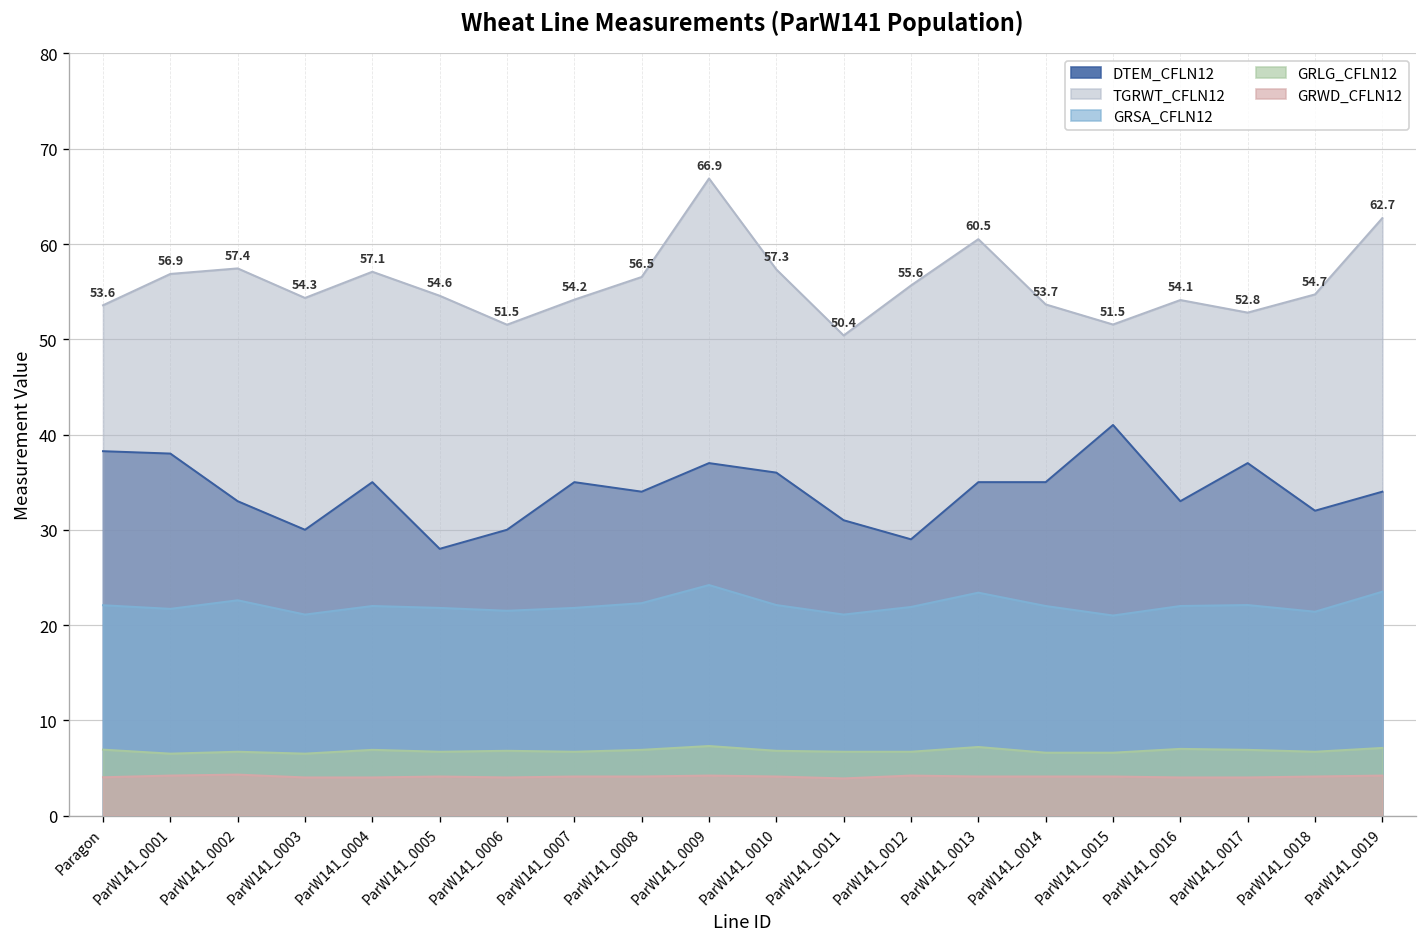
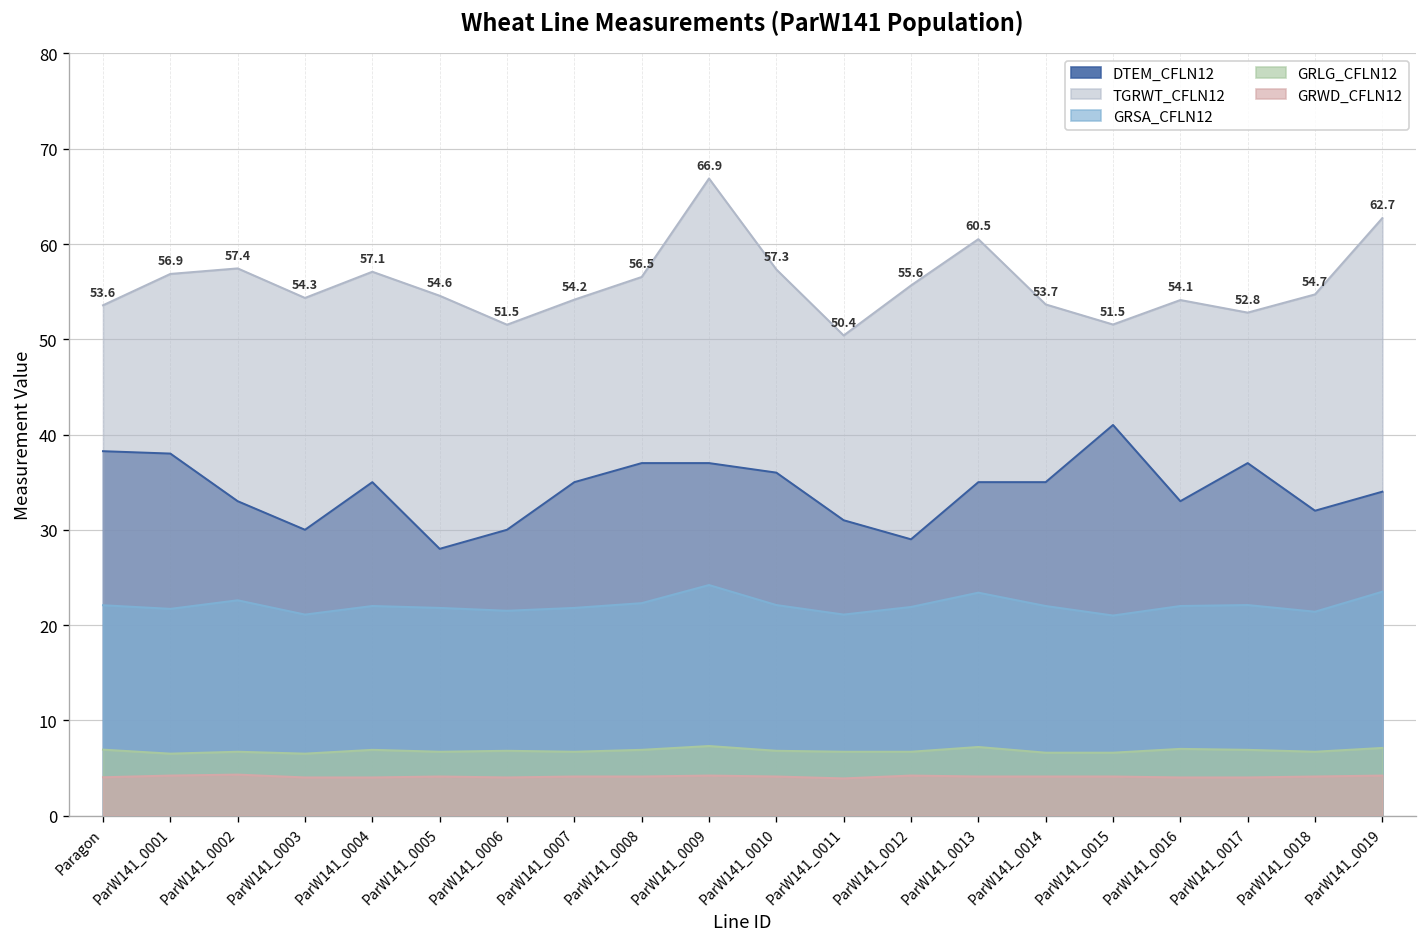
  {
    "DTEM_CFLN12": {
      "Paragon": 38,
      "ParW141_0001": 38,
      "ParW141_0002": 33,
      "ParW141_0003": 30,
      "ParW141_0004": 35,
      "ParW141_0005": 28,
      "ParW141_0006": 30,
      "ParW141_0007": 35,
-     "ParW141_0008": 34,
+     "ParW141_0008": 37,
      "ParW141_0009": 37,
      "ParW141_0010": 36,
      "ParW141_0011": 31,
      "ParW141_0012": 29,
      "ParW141_0013": 35,
      "ParW141_0014": 35,
      "ParW141_0015": 41,
      "ParW141_0016": 33,
      "ParW141_0017": 37,
      "ParW141_0018": 32,
      "ParW141_0019": 34
    }
  }
